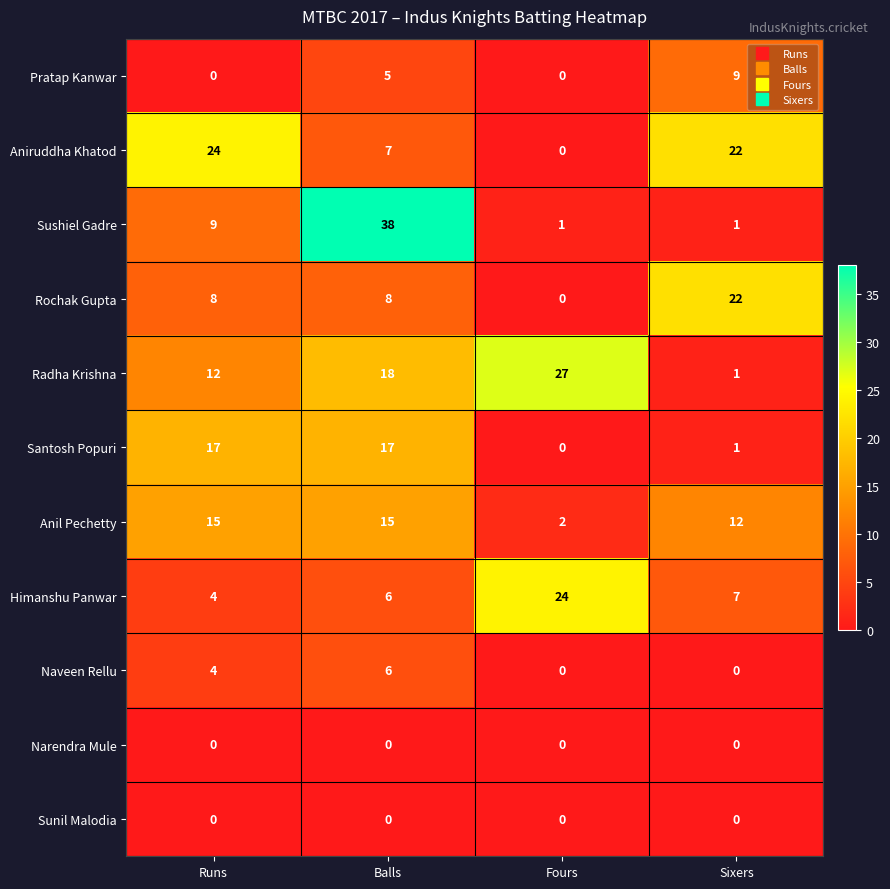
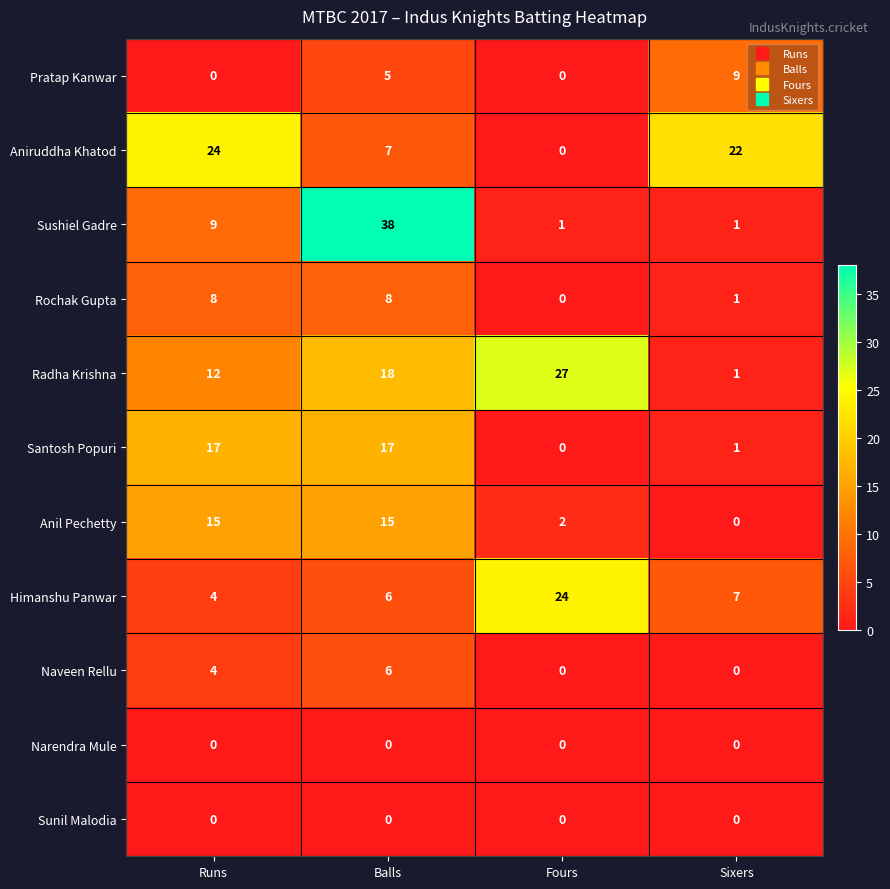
  {
    "Pratap Kanwar": {
      "Runs": 0,
      "Balls": 5,
      "Fours": 0,
      "Sixers": 9
    },
    "Aniruddha Khatod": {
      "Runs": 24,
      "Balls": 7,
      "Fours": 0,
      "Sixers": 22
    },
    "Sushiel Gadre": {
      "Runs": 9,
      "Balls": 38,
      "Fours": 1,
      "Sixers": 1
    },
    "Rochak Gupta": {
      "Runs": 8,
      "Balls": 8,
      "Fours": 0,
-     "Sixers": 22
+     "Sixers": 1
    },
    "Radha Krishna": {
      "Runs": 12,
      "Balls": 18,
      "Fours": 27,
      "Sixers": 1
    },
    "Santosh Popuri": {
      "Runs": 17,
      "Balls": 17,
      "Fours": 0,
      "Sixers": 1
    },
    "Anil Pechetty": {
      "Runs": 15,
      "Balls": 15,
      "Fours": 2,
-     "Sixers": 12
+     "Sixers": 0
    },
    "Himanshu Panwar": {
      "Runs": 4,
      "Balls": 6,
      "Fours": 24,
      "Sixers": 7
    },
    "Naveen Rellu": {
      "Runs": 4,
      "Balls": 6,
      "Fours": 0,
      "Sixers": 0
    },
    "Narendra Mule": {
      "Runs": 0,
      "Balls": 0,
      "Fours": 0,
      "Sixers": 0
    },
    "Sunil Malodia": {
      "Runs": 0,
      "Balls": 0,
      "Fours": 0,
      "Sixers": 0
    }
  }
